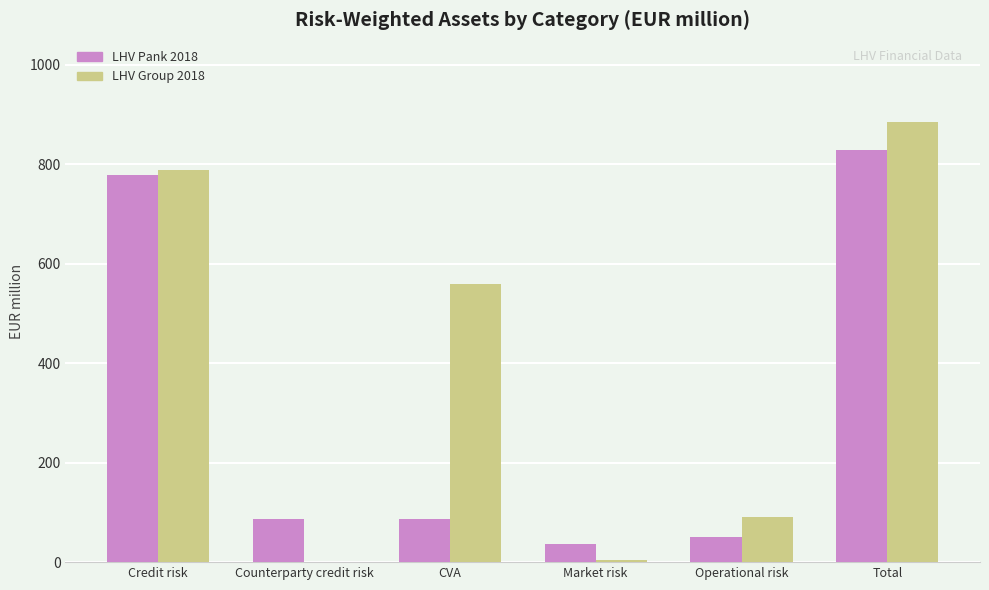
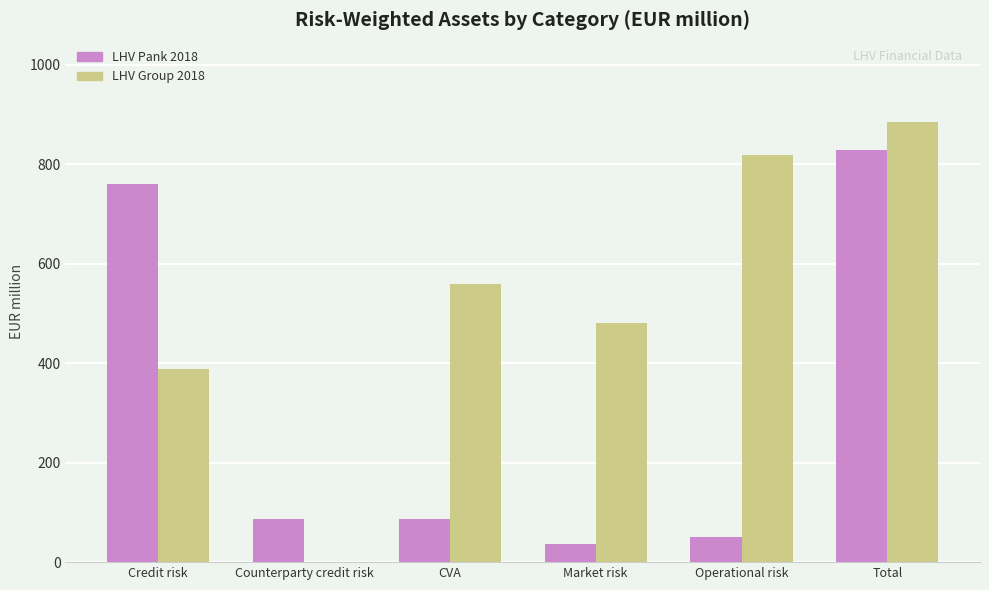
  {
    "LHV Pank 2018": {
-     "Credit risk": 780,
+     "Credit risk": 760,
      "Counterparty credit risk": 90,
      "CVA": 90,
      "Market risk": 40,
      "Operational risk": 50,
      "Total": 830
    },
    "LHV Group 2018": {
-     "Credit risk": 790,
+     "Credit risk": 390,
      "CVA": 560,
-     "Market risk": 0,
-     "Operational risk": 90,
+     "Market risk": 480,
+     "Operational risk": 820,
      "Total": 880
    }
  }
